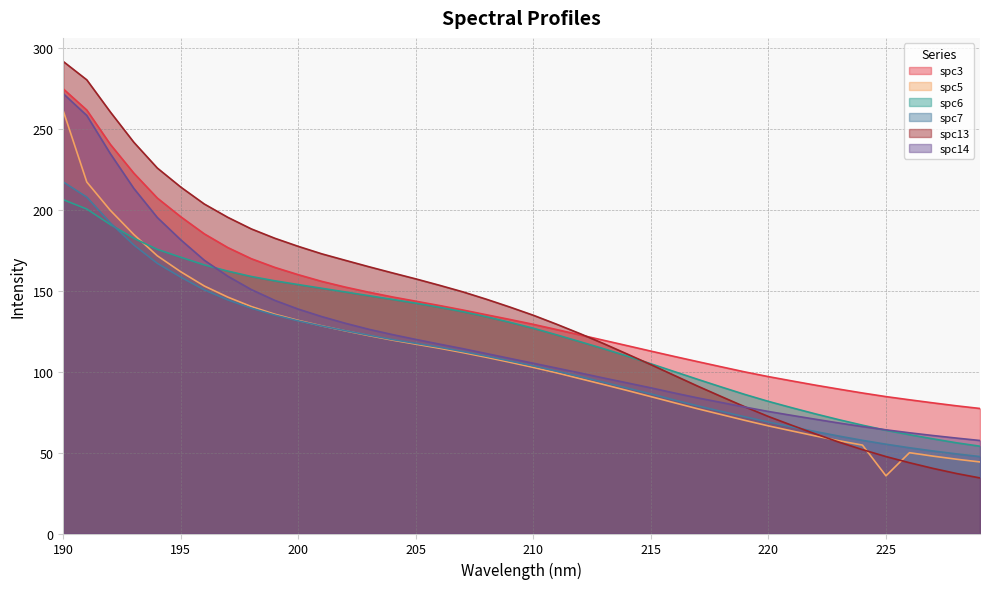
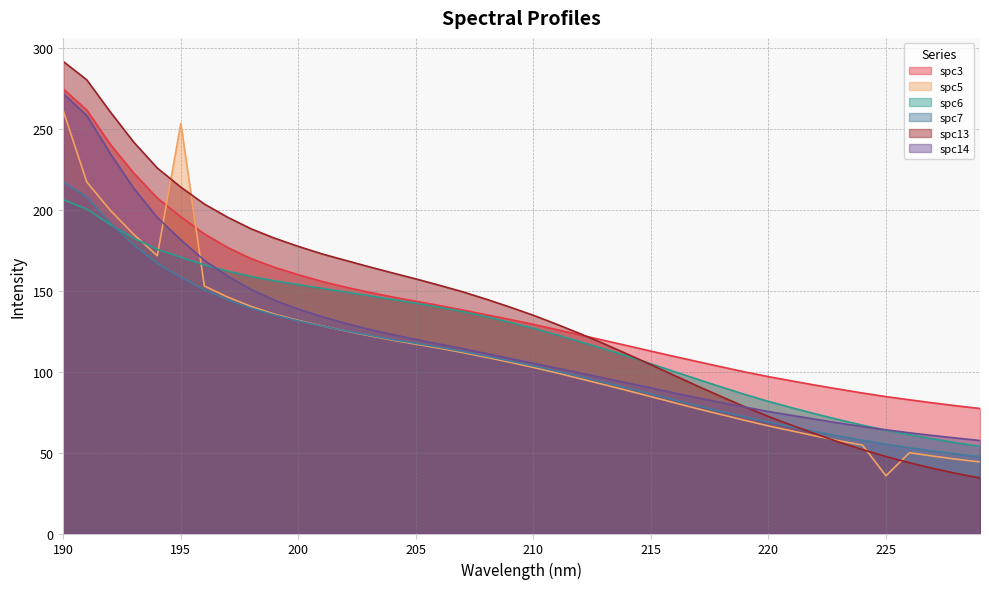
  {
    "spc5": {
      "190": 261,
-     "195": 162,
+     "195": 254,
      "215": 85,
      "220": 67,
      "225": 36
    }
  }
